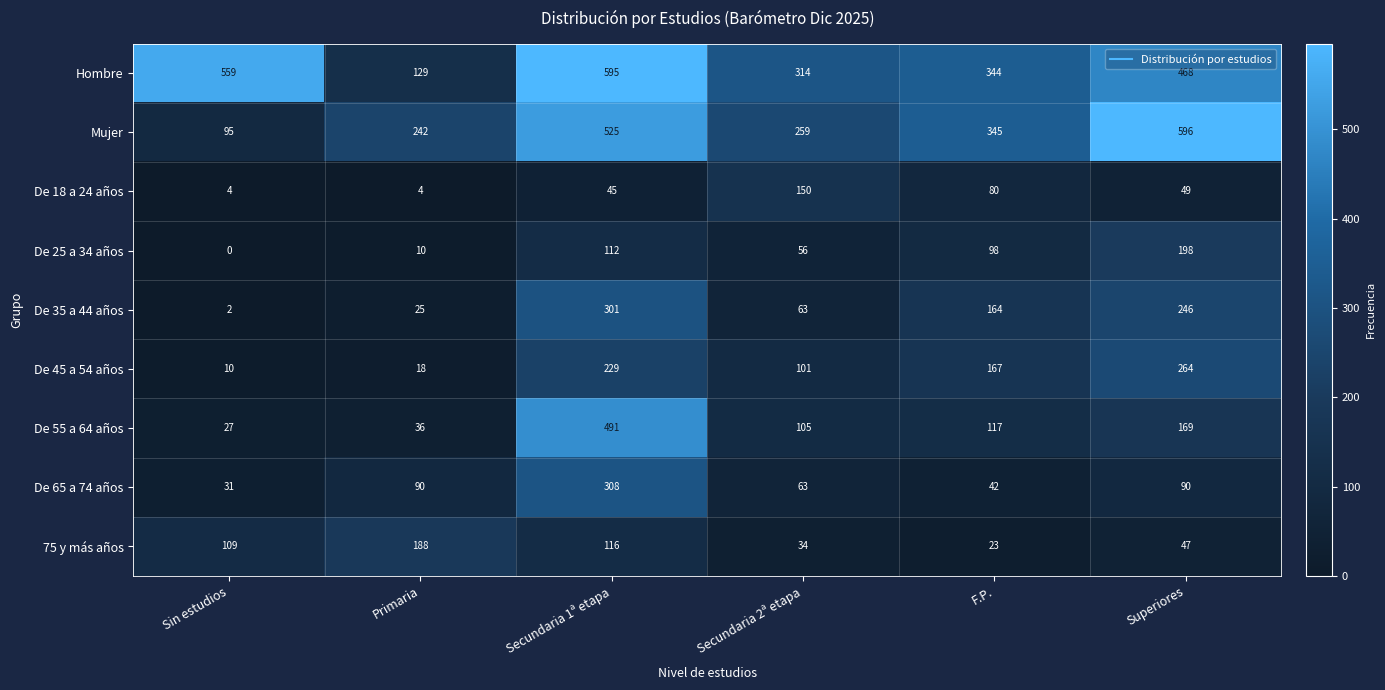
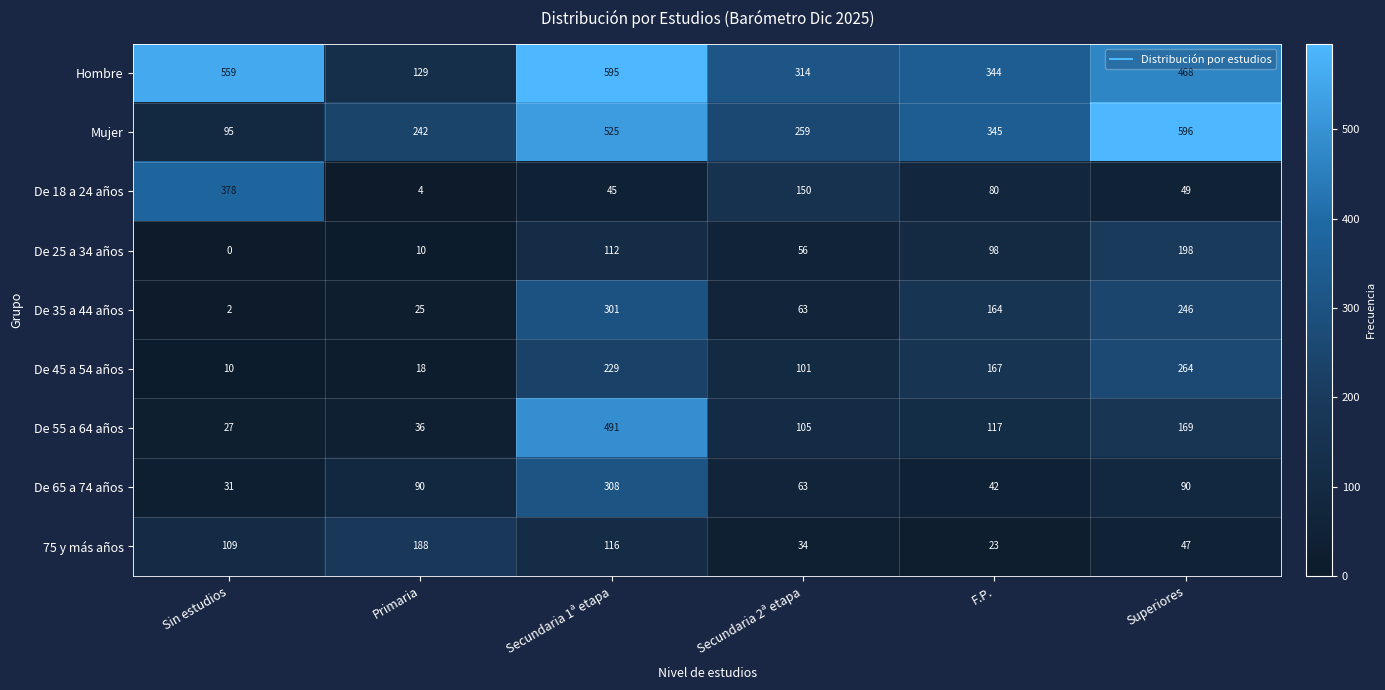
  {
    "Hombre": {
      "Sin estudios": 559,
      "Primaria": 129,
      "Secundaria 1ª etapa": 595,
      "Secundaria 2ª etapa": 314,
      "F.P.": 344
    },
    "Mujer": {
      "Sin estudios": 95,
      "Primaria": 242,
      "Secundaria 1ª etapa": 525,
      "Secundaria 2ª etapa": 259,
      "F.P.": 345,
      "Superiores": 596
    },
    "De 18 a 24 años": {
-     "Sin estudios": 4,
+     "Sin estudios": 378,
      "Primaria": 4,
      "Secundaria 1ª etapa": 45,
      "Secundaria 2ª etapa": 150,
      "F.P.": 80,
      "Superiores": 49
    },
    "De 25 a 34 años": {
      "Sin estudios": 0,
      "Primaria": 10,
      "Secundaria 1ª etapa": 112,
      "Secundaria 2ª etapa": 56,
      "F.P.": 98,
      "Superiores": 198
    },
    "De 35 a 44 años": {
      "Sin estudios": 2,
      "Primaria": 25,
      "Secundaria 1ª etapa": 301,
      "Secundaria 2ª etapa": 63,
      "F.P.": 164,
      "Superiores": 246
    },
    "De 45 a 54 años": {
      "Sin estudios": 10,
      "Primaria": 18,
      "Secundaria 1ª etapa": 229,
      "Secundaria 2ª etapa": 101,
      "F.P.": 167,
      "Superiores": 264
    },
    "De 55 a 64 años": {
      "Sin estudios": 27,
      "Primaria": 36,
      "Secundaria 1ª etapa": 491,
      "Secundaria 2ª etapa": 105,
      "F.P.": 117,
      "Superiores": 169
    },
    "De 65 a 74 años": {
      "Sin estudios": 31,
      "Primaria": 90,
      "Secundaria 1ª etapa": 308,
      "Secundaria 2ª etapa": 63,
      "F.P.": 42,
      "Superiores": 90
    },
    "75 y más años": {
      "Sin estudios": 109,
      "Primaria": 188,
      "Secundaria 1ª etapa": 116,
      "Secundaria 2ª etapa": 34,
      "F.P.": 23,
      "Superiores": 47
    }
  }
